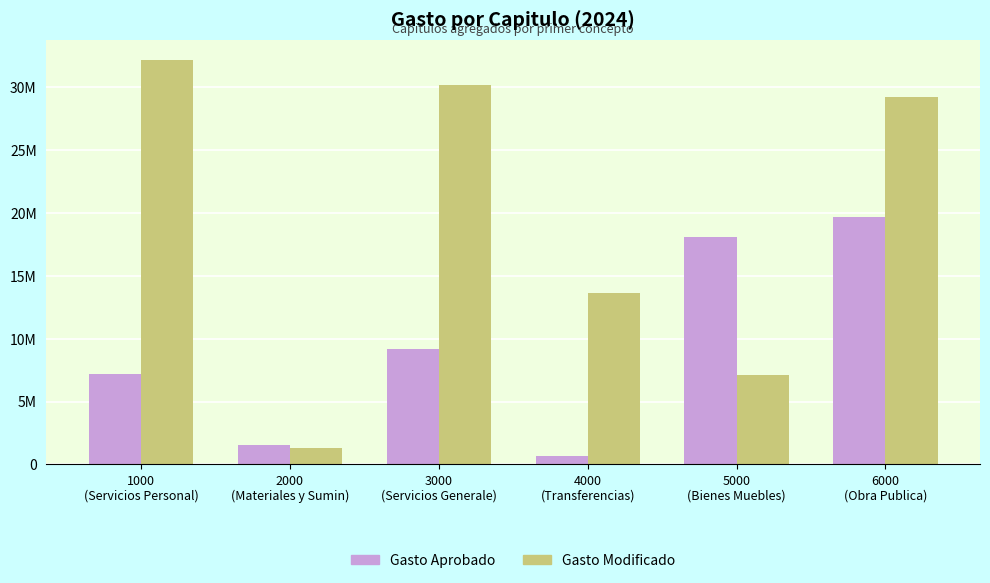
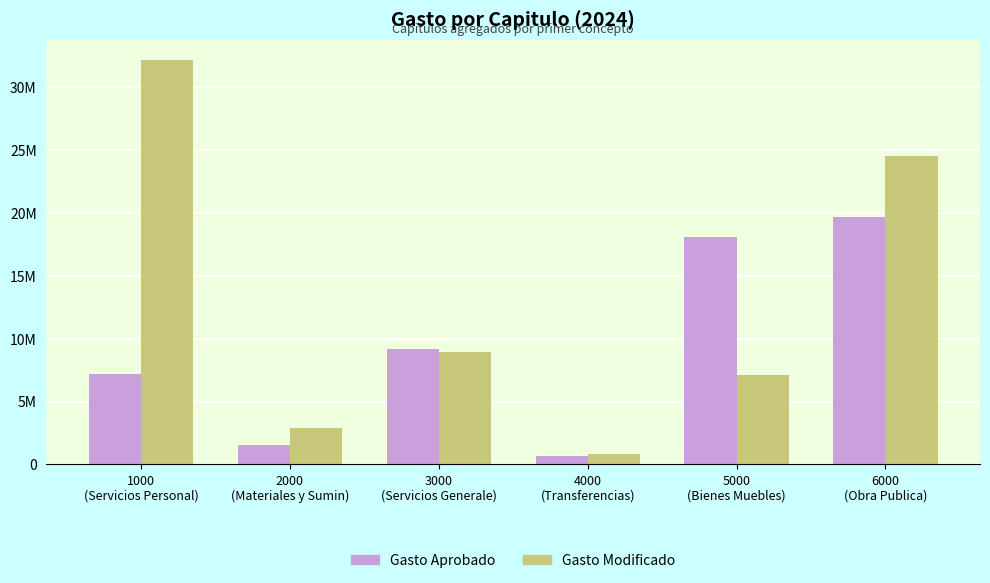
  {
    "Gasto Aprobado": {
      "1000 (Servicios Personal)": 7200000,
      "2000 (Materiales y Sumin)": 1500000,
      "3000 (Servicios Generale)": 9200000,
      "4000 (Transferencias)": 700000,
      "5000 (Bienes Muebles)": 18100000,
      "6000 (Obra Publica)": 19700000
    },
    "Gasto Modificado": {
      "1000 (Servicios Personal)": 32200000,
-     "2000 (Materiales y Sumin)": 1300000,
-     "3000 (Servicios Generale)": 30200000,
-     "4000 (Transferencias)": 13700000,
+     "2000 (Materiales y Sumin)": 2900000,
+     "3000 (Servicios Generale)": 8900000,
+     "4000 (Transferencias)": 900000,
      "5000 (Bienes Muebles)": 7100000,
-     "6000 (Obra Publica)": 29200000
+     "6000 (Obra Publica)": 24500000
    }
  }
